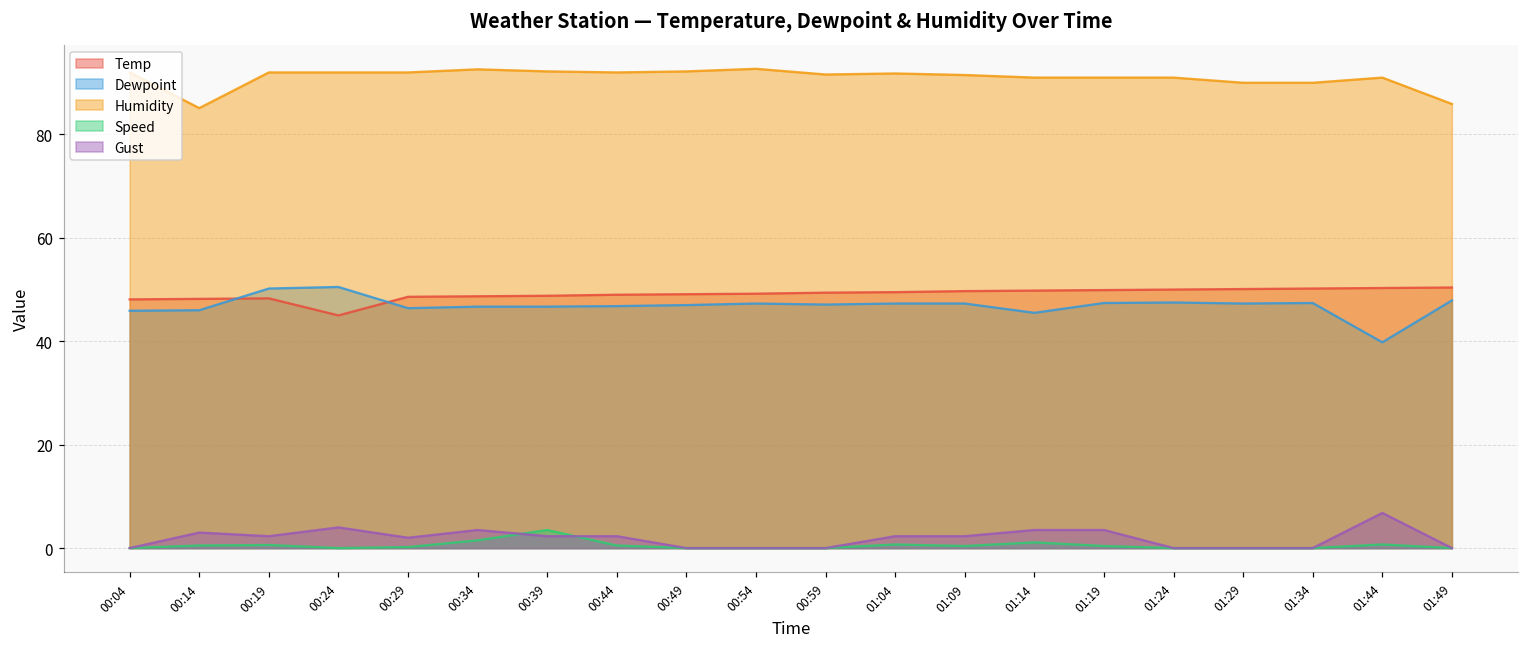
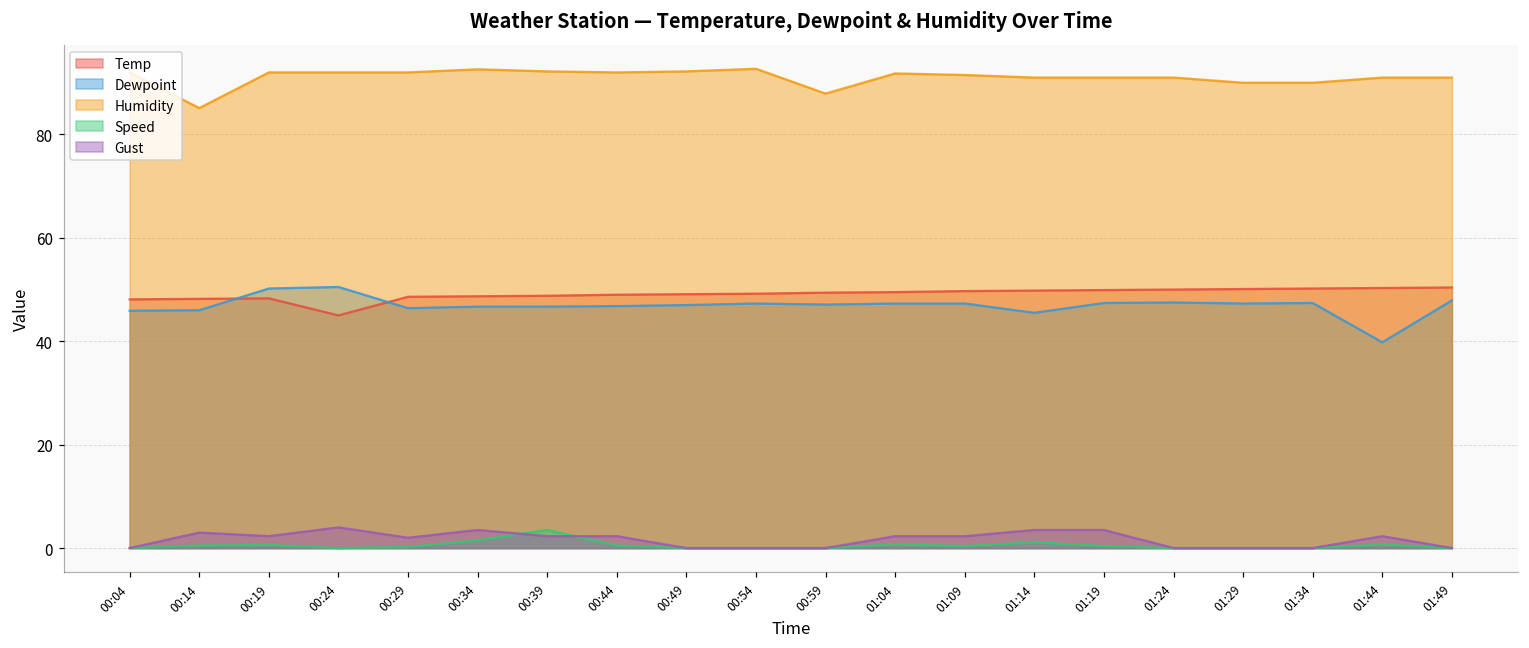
  {
    "Temp": {
      "00:04": 48,
      "00:14": 48,
      "00:19": 48,
      "00:24": 45,
      "00:29": 49,
      "00:34": 49,
      "00:39": 49,
      "00:44": 49,
      "00:49": 49,
      "00:54": 49,
      "00:59": 49,
      "01:04": 50,
      "01:09": 50,
      "01:14": 50,
      "01:19": 50,
      "01:24": 50,
      "01:29": 50,
      "01:34": 50,
      "01:44": 50,
      "01:49": 50
    },
    "Dewpoint": {
      "00:04": 46,
      "00:14": 46,
      "00:19": 50,
      "00:24": 51,
      "00:29": 46,
      "00:34": 47,
      "00:39": 47,
      "00:44": 47,
      "00:49": 47,
      "00:54": 47,
      "00:59": 47,
      "01:04": 47,
      "01:09": 47,
      "01:14": 46,
      "01:19": 47,
      "01:24": 48,
      "01:29": 47,
      "01:34": 47,
      "01:44": 40,
      "01:49": 48
    },
    "Humidity": {
      "00:14": 85,
      "00:19": 92,
      "00:24": 92,
      "00:29": 92,
      "00:34": 93,
      "00:39": 92,
      "00:44": 92,
      "00:49": 92,
      "00:54": 93,
-     "00:59": 92,
+     "00:59": 88,
      "01:04": 92,
      "01:09": 92,
      "01:14": 91,
      "01:19": 91,
      "01:24": 91,
      "01:29": 90,
      "01:34": 90,
      "01:44": 91,
-     "01:49": 86
+     "01:49": 91
    },
    "Speed": {
      "00:14": 1,
      "00:19": 1,
      "00:24": 0,
      "00:29": 0,
      "00:34": 2,
      "00:39": 4,
      "00:44": 1,
      "01:04": 1,
      "01:09": 0,
      "01:14": 1,
      "01:19": 0,
      "01:44": 1
    },
    "Gust": {
      "00:14": 3,
      "00:19": 2,
      "00:24": 4,
      "00:29": 2,
      "00:34": 4,
      "00:39": 2,
      "00:44": 2,
      "01:04": 2,
      "01:09": 2,
      "01:14": 4,
      "01:19": 4,
-     "01:44": 7
+     "01:44": 2
    }
  }
